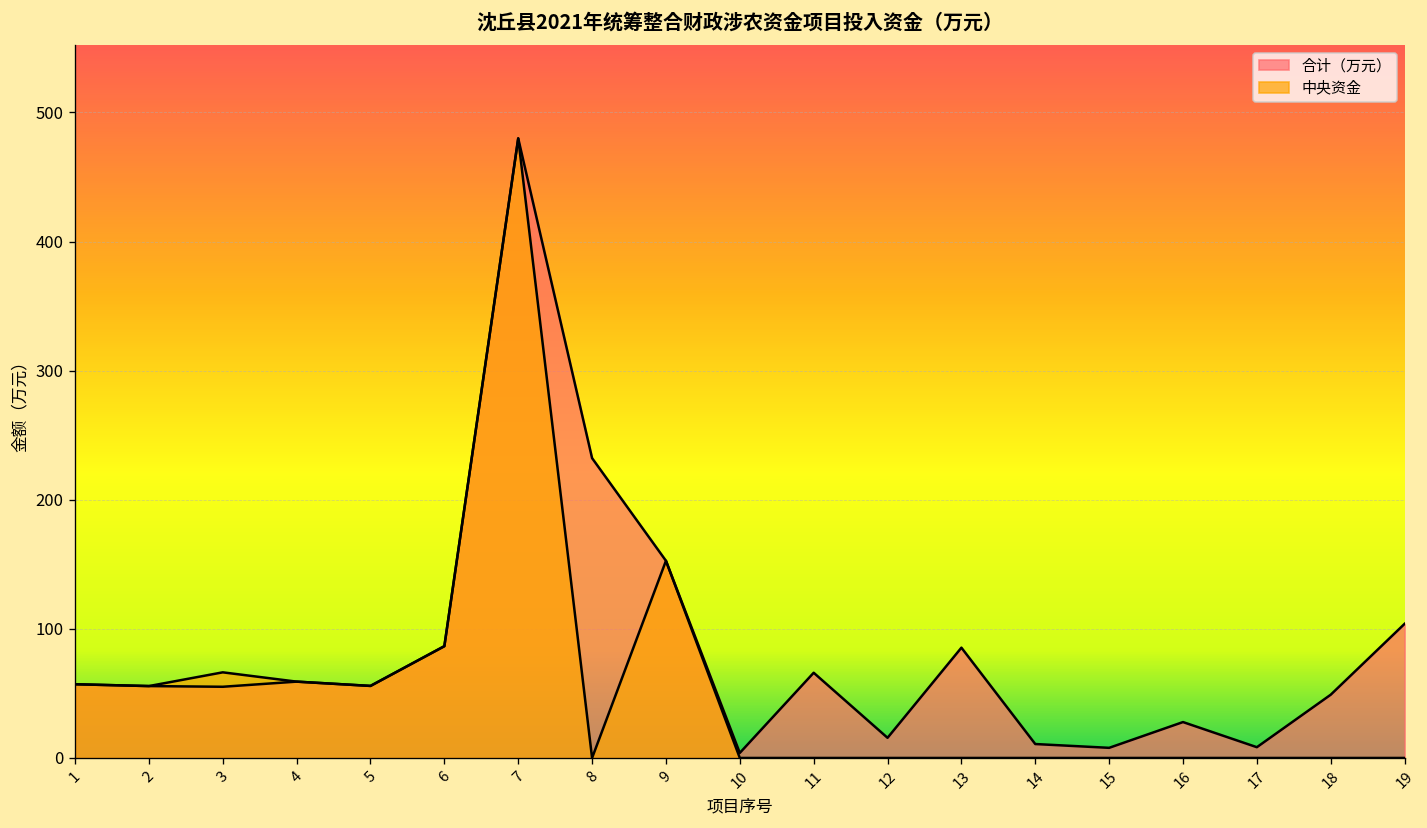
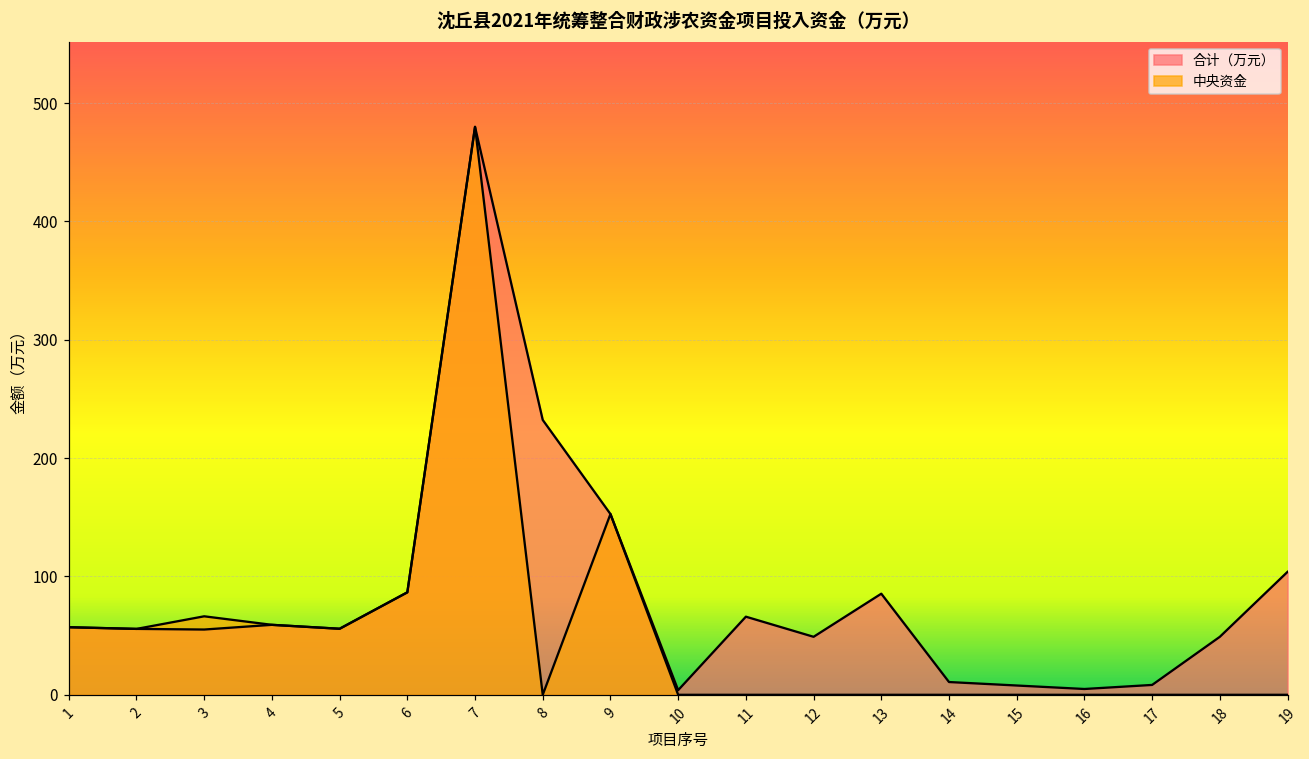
  {
    "合计（万元）": {
      "3": 55,
      "8": 232,
      "10": 4,
      "11": 66,
-     "12": 16,
+     "12": 49,
      "13": 85,
      "14": 11,
      "15": 8,
-     "16": 28,
+     "16": 5,
      "17": 8,
      "18": 49,
      "19": 104
    },
    "中央资金": {
      "3": 66,
      "8": 0,
      "10": 0,
      "11": 0,
      "12": 0,
      "13": 0,
      "14": 0,
      "15": 0,
      "16": 0,
      "17": 0,
      "18": 0,
      "19": 0
    }
  }
